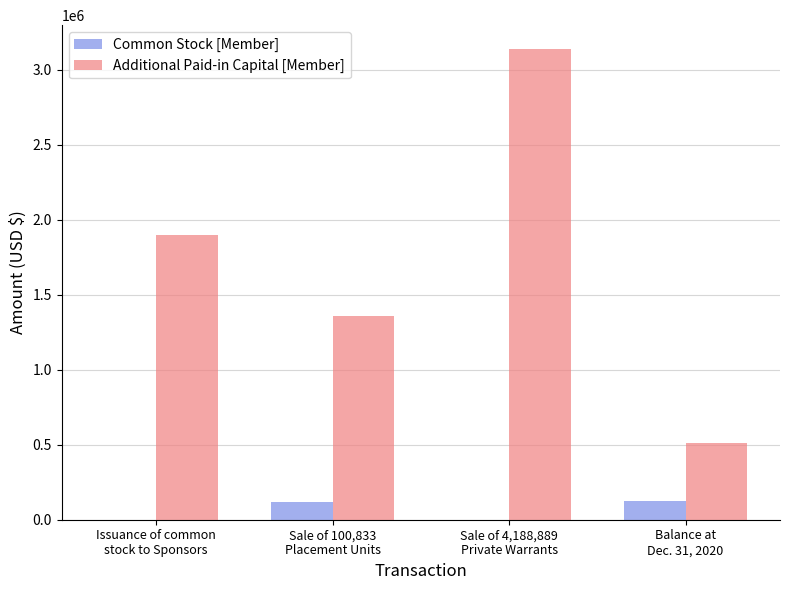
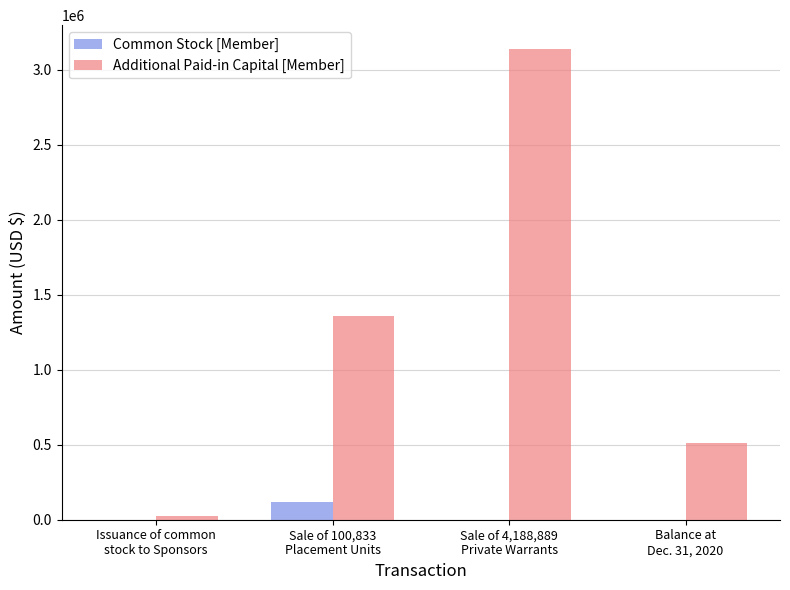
  {
    "Common Stock [Member]": {
      "Sale of 100,833 Placement Units": 120000,
-     "Balance at Dec. 31, 2020": 120000
+     "Balance at Dec. 31, 2020": 0
    },
    "Additional Paid-in Capital [Member]": {
-     "Issuance of common stock to Sponsors": 1900000,
+     "Issuance of common stock to Sponsors": 30000,
      "Sale of 100,833 Placement Units": 1360000,
      "Sale of 4,188,889 Private Warrants": 3140000,
      "Balance at Dec. 31, 2020": 510000
    }
  }
